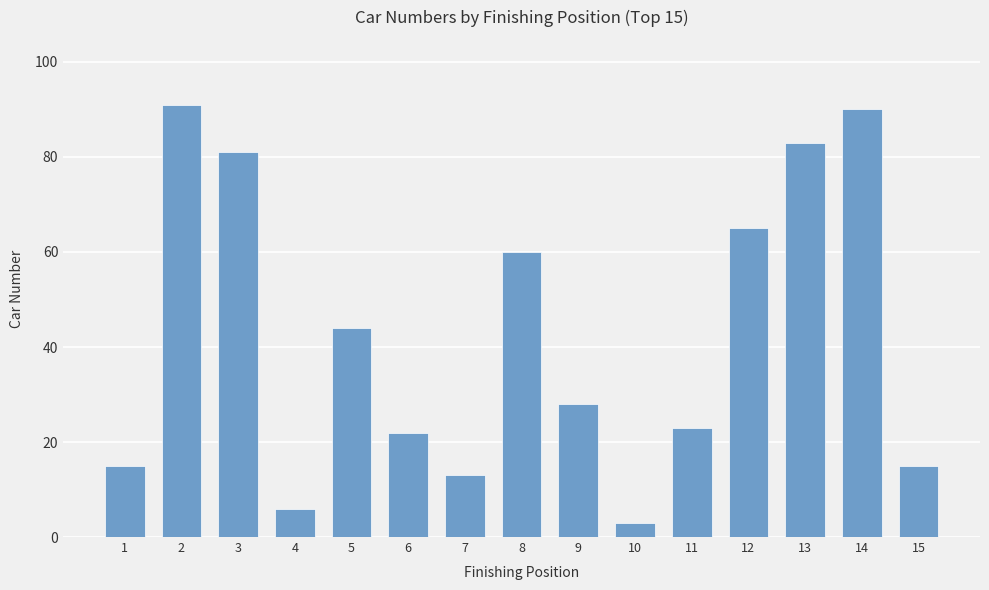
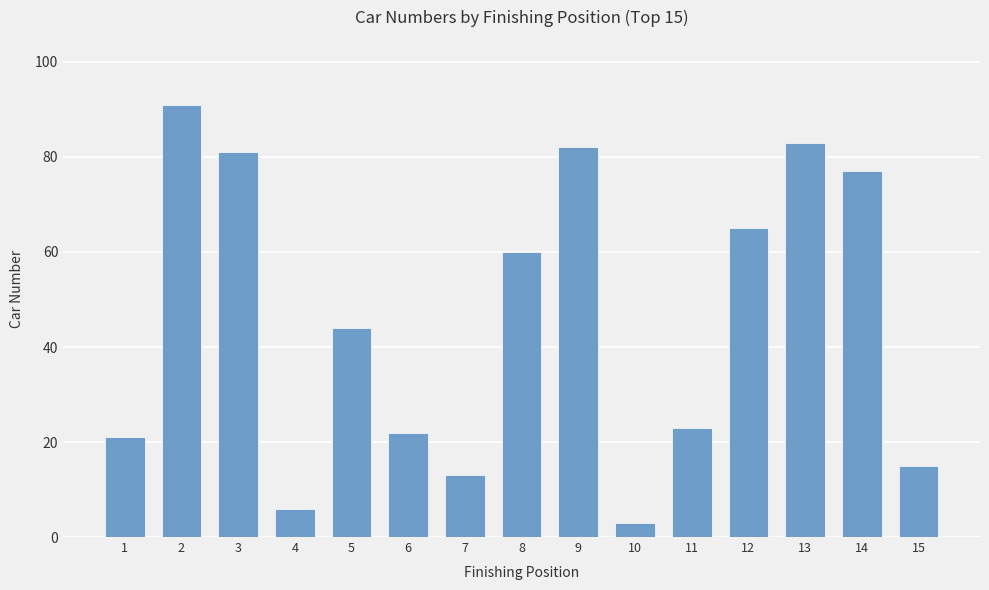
  {
-   "1": 15,
+   "1": 21,
    "2": 91,
    "3": 81,
    "4": 6,
    "5": 44,
    "6": 22,
    "7": 13,
    "8": 60,
-   "9": 28,
+   "9": 82,
    "10": 3,
    "11": 23,
    "12": 65,
    "13": 83,
-   "14": 90,
+   "14": 77,
    "15": 15
  }
